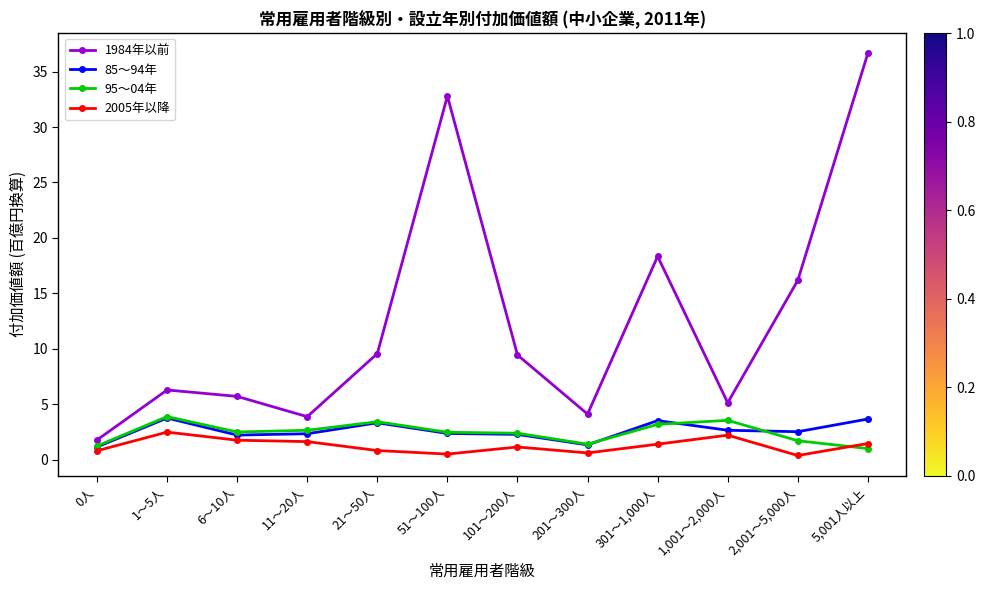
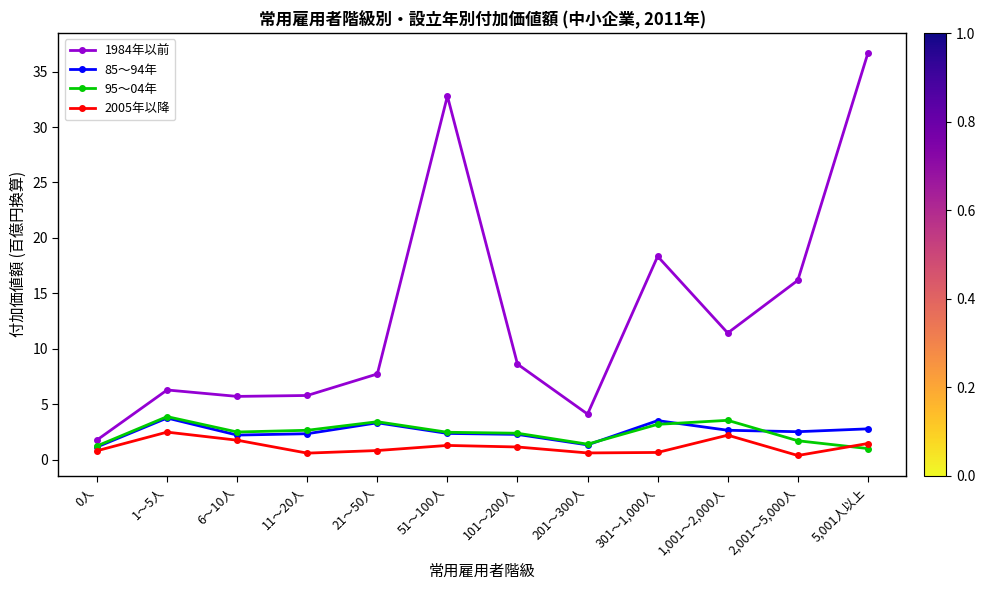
  {
    "1984年以前": {
      "0人": 1.8,
      "1～5人": 6.3,
      "6～10人": 5.7,
-     "11～20人": 3.9,
-     "21～50人": 9.6,
+     "11～20人": 5.8,
+     "21～50人": 7.7,
      "51～100人": 32.8,
-     "101～200人": 9.4,
+     "101～200人": 8.6,
      "201～300人": 4.1,
      "301～1,000人": 18.3,
-     "1,001～2,000人": 5.1,
+     "1,001～2,000人": 11.4,
      "2,001～5,000人": 16.2,
      "5,001人以上": 36.7
    },
    "85～94年": {
      "6～10人": 2.2,
      "11～20人": 2.3,
      "301～1,000人": 3.5,
      "1,001～2,000人": 2.6,
      "2,001～5,000人": 2.5,
-     "5,001人以上": 3.7
+     "5,001人以上": 2.8
    },
    "95～04年": {
      "6～10人": 2.5,
      "11～20人": 2.6,
      "301～1,000人": 3.2,
      "1,001～2,000人": 3.5,
      "2,001～5,000人": 1.7,
      "5,001人以上": 1.0
    },
    "2005年以降": {
      "0人": 0.8,
      "1～5人": 2.5,
      "6～10人": 1.8,
-     "11～20人": 1.6,
+     "11～20人": 0.6,
      "21～50人": 0.8,
-     "51～100人": 0.5,
+     "51～100人": 1.3,
      "101～200人": 1.1,
      "201～300人": 0.6,
-     "301～1,000人": 1.4,
+     "301～1,000人": 0.6,
      "1,001～2,000人": 2.2,
      "2,001～5,000人": 0.4,
      "5,001人以上": 1.5
    }
  }
